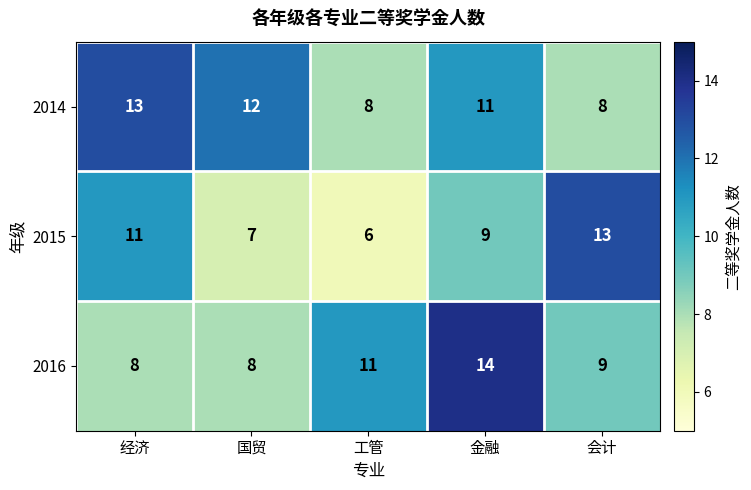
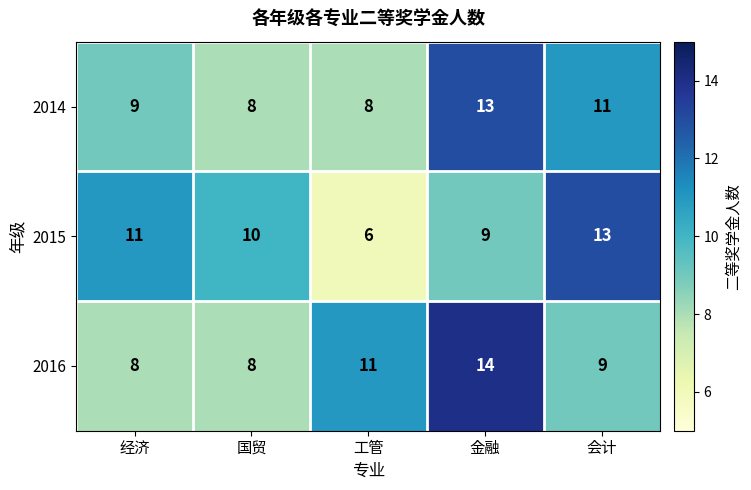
  {
    "2014": {
-     "经济": 13,
-     "国贸": 12,
+     "经济": 9,
+     "国贸": 8,
      "工管": 8,
-     "金融": 11,
-     "会计": 8
+     "金融": 13,
+     "会计": 11
    },
    "2015": {
      "经济": 11,
-     "国贸": 7,
+     "国贸": 10,
      "工管": 6,
      "金融": 9,
      "会计": 13
    },
    "2016": {
      "经济": 8,
      "国贸": 8,
      "工管": 11,
      "金融": 14,
      "会计": 9
    }
  }
